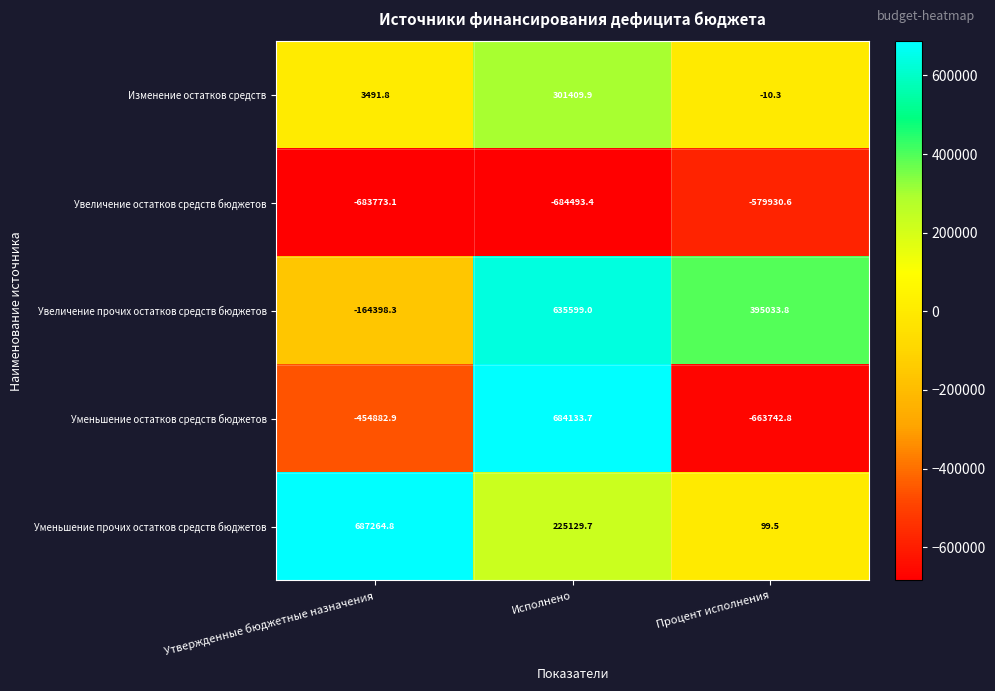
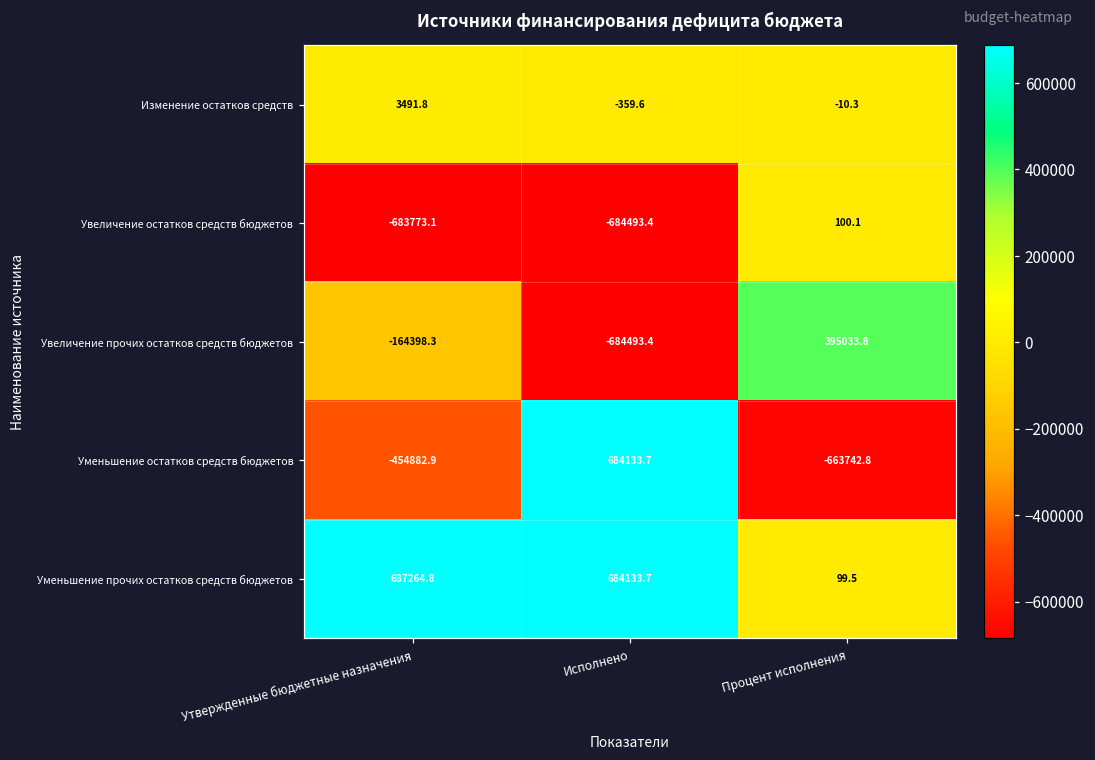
  {
    "Изменение остатков средств": {
      "Утвержденные бюджетные назначения": 3491.8,
-     "Исполнено": 301409.9,
+     "Исполнено": -359.6,
      "Процент исполнения": -10.3
    },
    "Увеличение остатков средств бюджетов": {
      "Утвержденные бюджетные назначения": -683773.1,
      "Исполнено": -684493.4,
-     "Процент исполнения": -579930.6
+     "Процент исполнения": 100.1
    },
    "Увеличение прочих остатков средств бюджетов": {
      "Утвержденные бюджетные назначения": -164398.3,
-     "Исполнено": 635599.0,
+     "Исполнено": -684493.4,
      "Процент исполнения": 395033.8
    },
    "Уменьшение остатков средств бюджетов": {
      "Утвержденные бюджетные назначения": -454882.9,
      "Исполнено": 684133.7,
      "Процент исполнения": -663742.8
    },
    "Уменьшение прочих остатков средств бюджетов": {
      "Утвержденные бюджетные назначения": 687264.8,
-     "Исполнено": 225129.7,
+     "Исполнено": 684133.7,
      "Процент исполнения": 99.5
    }
  }
